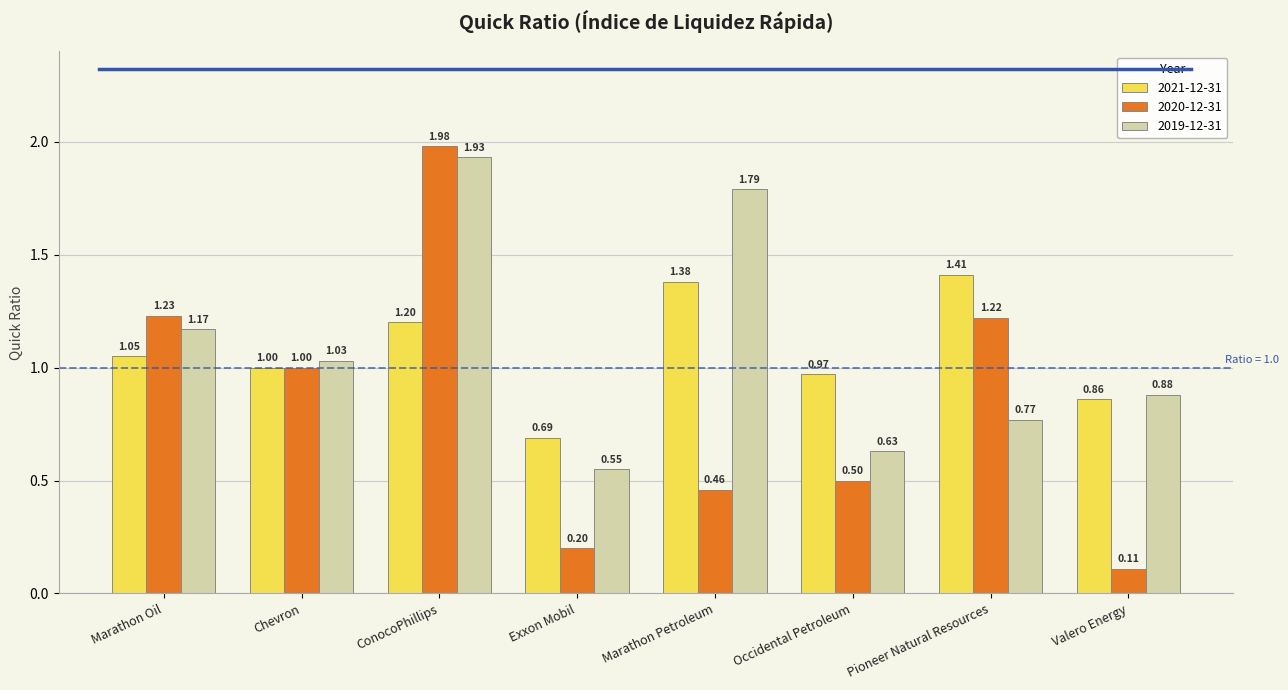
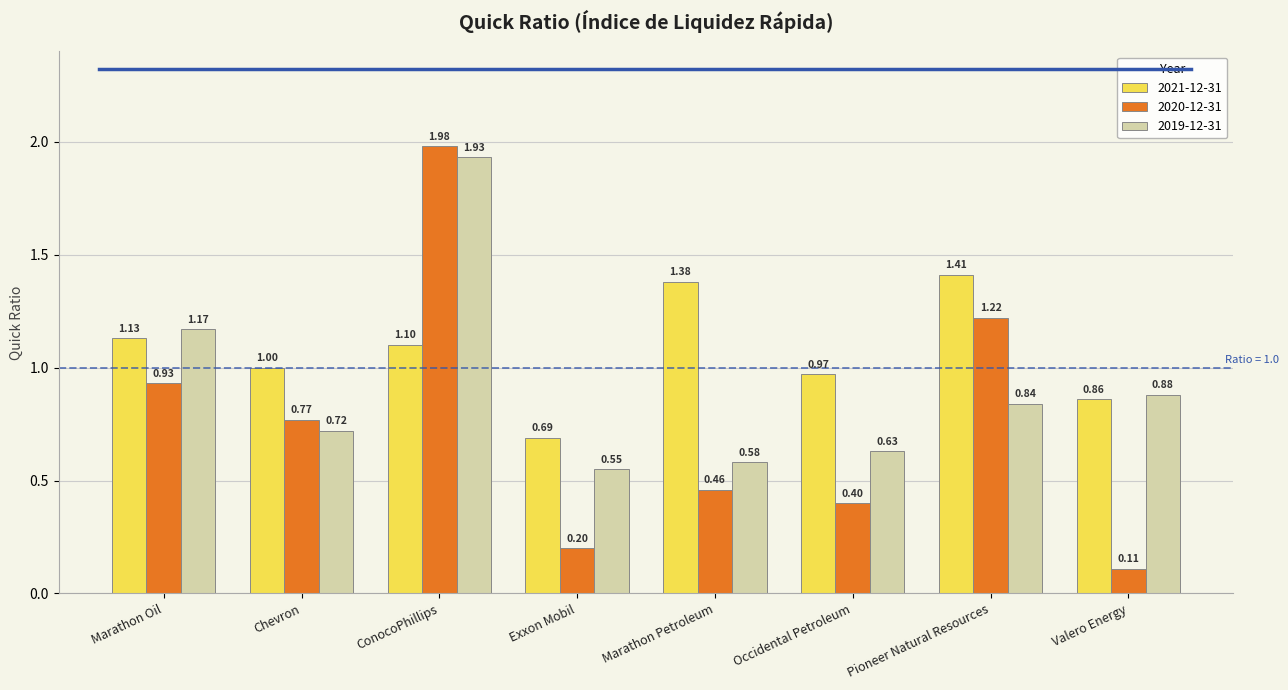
  {
    "2021-12-31": {
-     "Marathon Oil": 1.05,
+     "Marathon Oil": 1.13,
      "Chevron": 1.00,
-     "ConocoPhillips": 1.20,
+     "ConocoPhillips": 1.10,
      "Exxon Mobil": 0.69,
      "Marathon Petroleum": 1.38,
      "Occidental Petroleum": 0.97,
      "Pioneer Natural Resources": 1.41,
      "Valero Energy": 0.86
    },
    "2020-12-31": {
-     "Marathon Oil": 1.23,
-     "Chevron": 1.00,
+     "Marathon Oil": 0.93,
+     "Chevron": 0.77,
      "ConocoPhillips": 1.98,
      "Exxon Mobil": 0.20,
      "Marathon Petroleum": 0.46,
-     "Occidental Petroleum": 0.50,
+     "Occidental Petroleum": 0.40,
      "Pioneer Natural Resources": 1.22,
      "Valero Energy": 0.11
    },
    "2019-12-31": {
      "Marathon Oil": 1.17,
-     "Chevron": 1.03,
+     "Chevron": 0.72,
      "ConocoPhillips": 1.93,
      "Exxon Mobil": 0.55,
-     "Marathon Petroleum": 1.79,
+     "Marathon Petroleum": 0.58,
      "Occidental Petroleum": 0.63,
-     "Pioneer Natural Resources": 0.77,
+     "Pioneer Natural Resources": 0.84,
      "Valero Energy": 0.88
    }
  }
